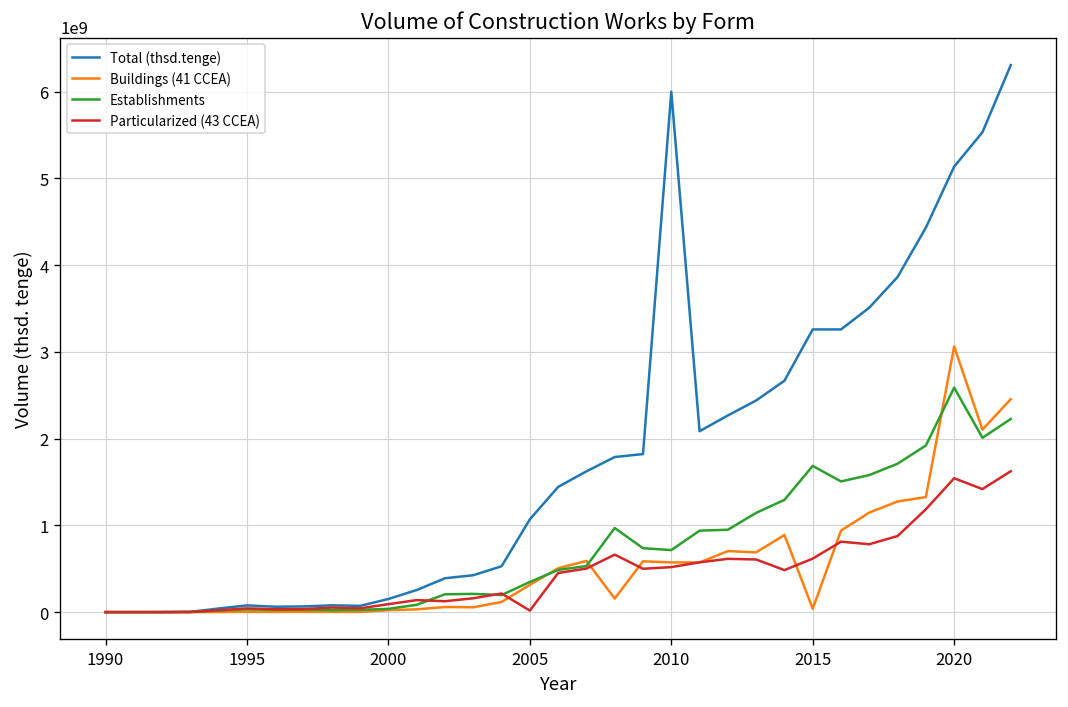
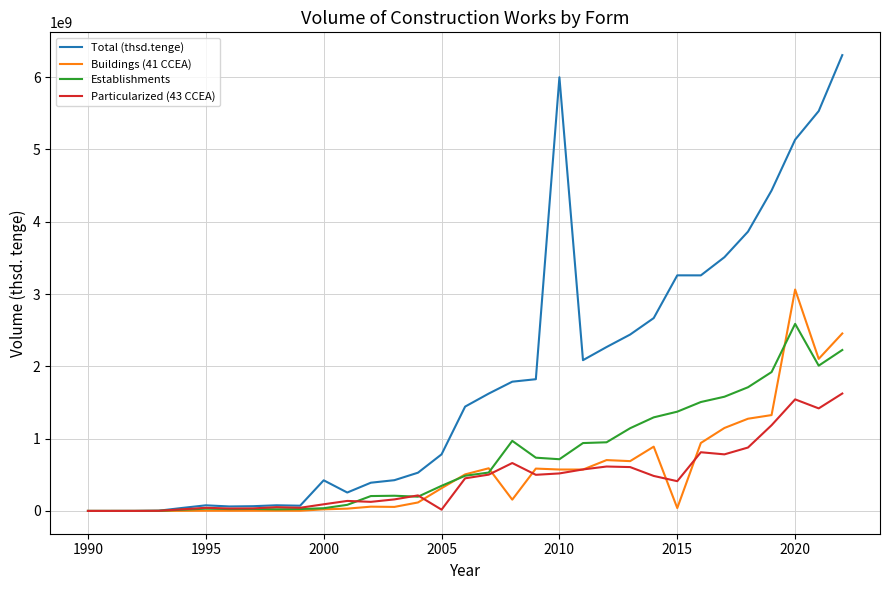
  {
    "Total (thsd.tenge)": {
-     "2000": 200000000,
-     "2005": 1100000000,
+     "2000": 400000000,
+     "2005": 800000000,
      "2010": 6000000000,
      "2015": 3300000000,
      "2020": 5100000000
    },
    "Buildings (41 CCEA)": {
      "2010": 600000000,
      "2015": 0,
      "2020": 3100000000
    },
    "Establishments": {
      "2010": 700000000,
-     "2015": 1700000000,
+     "2015": 1400000000,
      "2020": 2600000000
    },
    "Particularized (43 CCEA)": {
      "2000": 100000000,
      "2005": 0,
      "2010": 500000000,
-     "2015": 600000000,
+     "2015": 400000000,
      "2020": 1500000000
    }
  }
